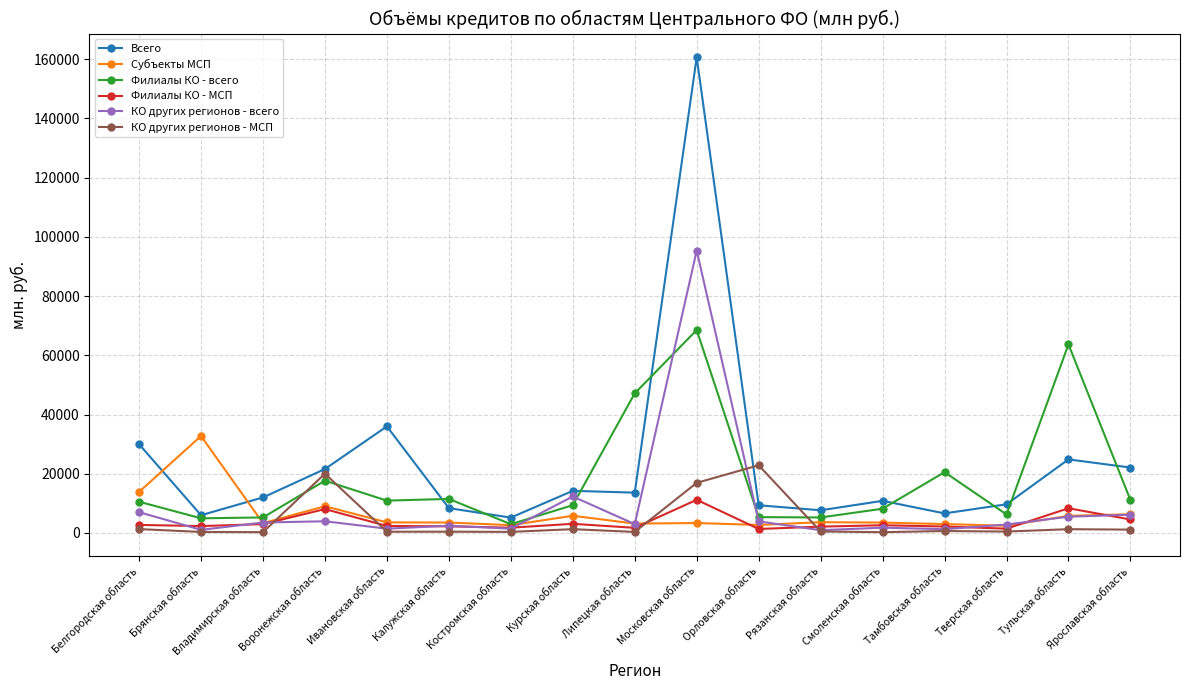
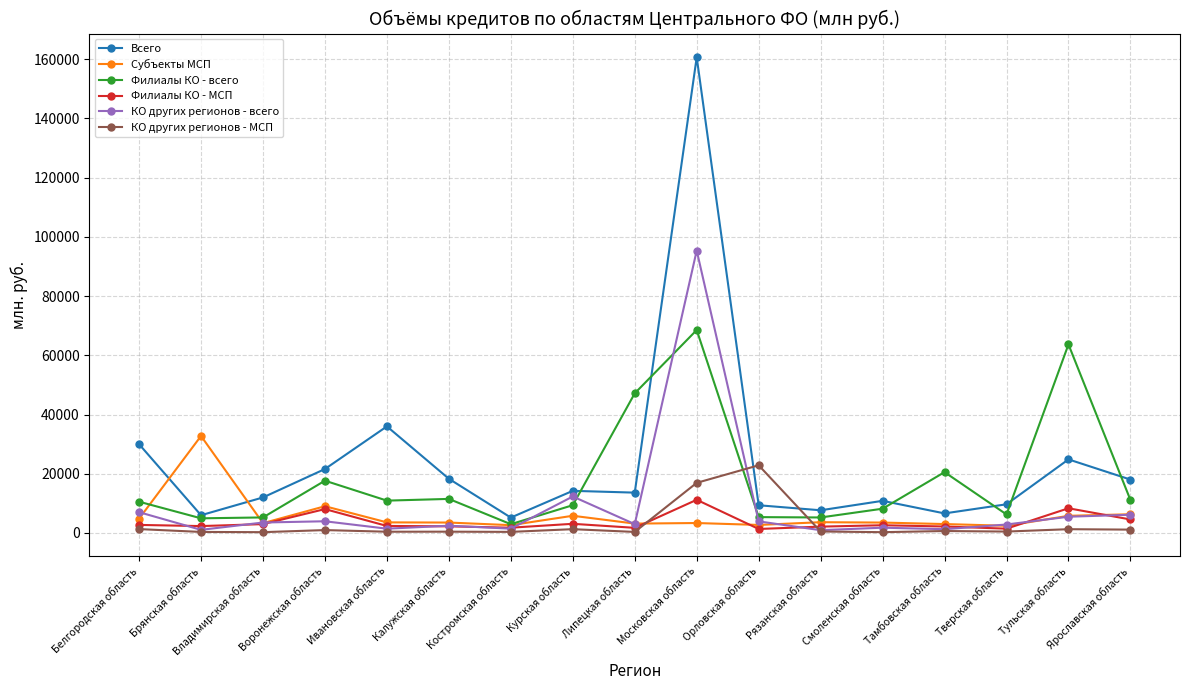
  {
    "Всего": {
      "Белгородская область": 30000,
      "Брянская область": 6000,
      "Владимирская область": 12000,
      "Воронежская область": 22000,
      "Ивановская область": 36000,
-     "Калужская область": 8000,
+     "Калужская область": 18000,
      "Костромская область": 5000,
      "Курская область": 14000,
      "Липецкая область": 14000,
      "Московская область": 161000,
      "Орловская область": 9000,
      "Рязанская область": 8000,
      "Смоленская область": 11000,
      "Тамбовская область": 7000,
      "Тверская область": 10000,
      "Тульская область": 25000,
-     "Ярославская область": 22000
+     "Ярославская область": 18000
    },
    "Субъекты МСП": {
-     "Белгородская область": 14000,
+     "Белгородская область": 5000,
      "Брянская область": 33000,
      "Воронежская область": 9000,
      "Ивановская область": 4000,
      "Калужская область": 4000,
      "Курская область": 6000,
      "Московская область": 3000,
      "Орловская область": 3000,
      "Рязанская область": 4000,
      "Смоленская область": 4000
    },
    "Филиалы КО - всего": {
      "Белгородская область": 11000,
      "Брянская область": 5000,
      "Владимирская область": 5000,
      "Воронежская область": 18000,
      "Ивановская область": 11000,
      "Калужская область": 11000,
      "Курская область": 9000,
      "Липецкая область": 47000,
      "Московская область": 69000,
      "Орловская область": 5000,
      "Рязанская область": 5000,
      "Смоленская область": 8000,
      "Тамбовская область": 21000,
      "Тверская область": 6000,
      "Тульская область": 64000,
      "Ярославская область": 11000
    },
    "Филиалы КО - МСП": {
      "Белгородская область": 3000,
      "Брянская область": 2000,
      "Воронежская область": 8000,
      "Ивановская область": 2000,
      "Курская область": 3000,
      "Липецкая область": 2000,
      "Московская область": 11000,
      "Орловская область": 1000,
      "Рязанская область": 2000,
      "Тверская область": 1000,
      "Тульская область": 8000,
      "Ярославская область": 5000
    },
    "КО других регионов - всего": {
      "Белгородская область": 7000,
      "Воронежская область": 4000,
      "Ивановская область": 1000,
      "Курская область": 12000,
      "Московская область": 95000,
      "Орловская область": 4000
    },
    "КО других регионов - МСП": {
      "Белгородская область": 1000,
      "Владимирская область": 0,
-     "Воронежская область": 20000,
+     "Воронежская область": 1000,
      "Ивановская область": 0,
      "Калужская область": 0,
      "Костромская область": 0,
      "Курская область": 1000,
      "Липецкая область": 0,
      "Московская область": 17000,
      "Орловская область": 23000,
      "Смоленская область": 0,
      "Тверская область": 0,
      "Тульская область": 1000,
      "Ярославская область": 1000
    }
  }
